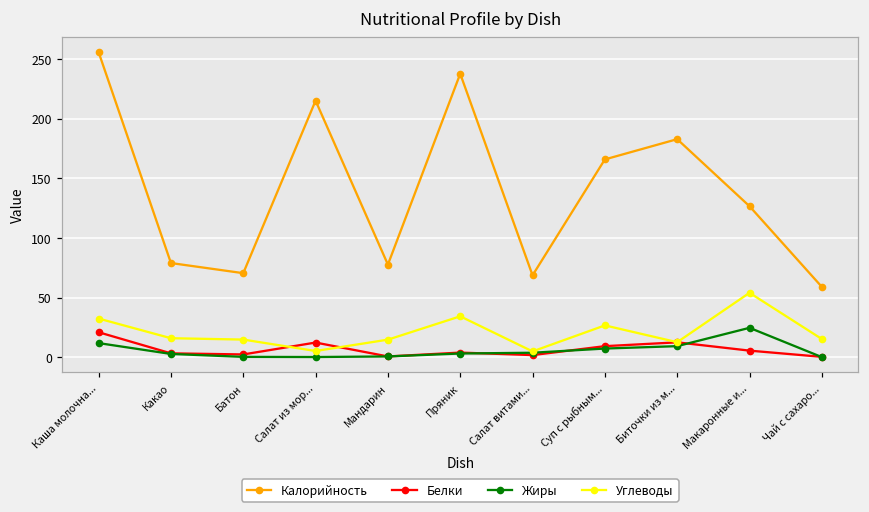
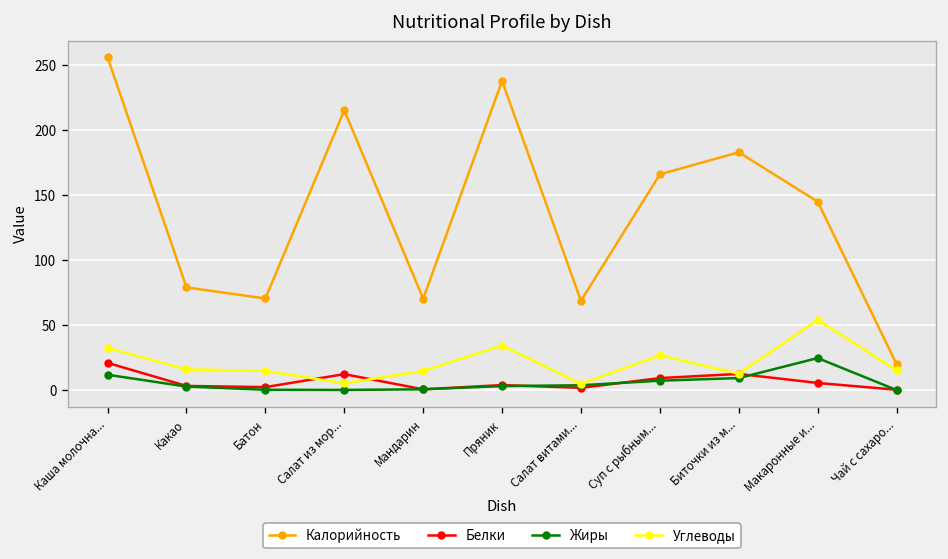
  {
    "Калорийность": {
      "Каша молочна...": 256,
      "Какао": 79,
      "Батон": 71,
      "Салат из мор...": 215,
-     "Мандарин": 78,
+     "Мандарин": 70,
      "Пряник": 238,
      "Салат витами...": 69,
      "Суп с рыбным...": 166,
      "Биточки из м...": 183,
-     "Макаронные и...": 127,
-     "Чай с сахаро...": 59
+     "Макаронные и...": 145,
+     "Чай с сахаро...": 20
    },
    "Белки": {
      "Каша молочна...": 21,
      "Салат из мор...": 12,
      "Макаронные и...": 5
    },
    "Жиры": {
      "Каша молочна...": 12,
      "Салат из мор...": 0,
      "Биточки из м...": 9,
      "Макаронные и...": 25
    },
    "Углеводы": {
      "Каша молочна...": 32,
      "Какао": 16,
      "Батон": 15,
      "Салат из мор...": 5,
      "Мандарин": 15,
      "Пряник": 34,
      "Суп с рыбным...": 27,
      "Макаронные и...": 54,
      "Чай с сахаро...": 15
    }
  }
